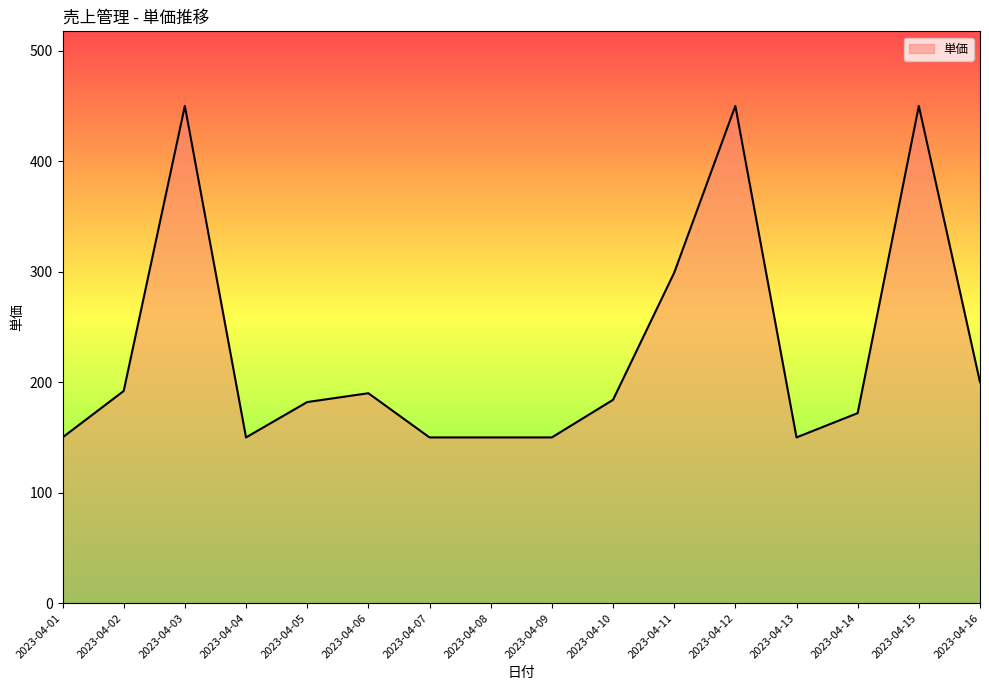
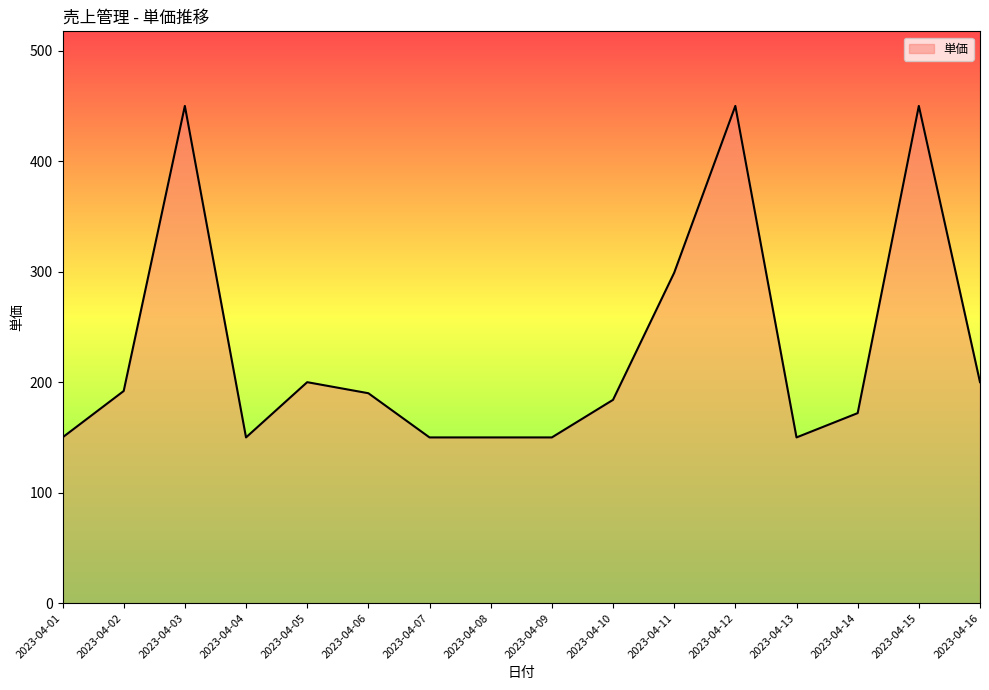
  {
    "2023-04-01": 150,
    "2023-04-02": 192,
    "2023-04-03": 450,
    "2023-04-04": 150,
-   "2023-04-05": 182,
+   "2023-04-05": 200,
    "2023-04-06": 190,
    "2023-04-07": 150,
    "2023-04-08": 150,
    "2023-04-09": 150,
    "2023-04-10": 184,
    "2023-04-11": 299,
    "2023-04-12": 450,
    "2023-04-13": 150,
    "2023-04-14": 172,
    "2023-04-15": 450,
    "2023-04-16": 200
  }
